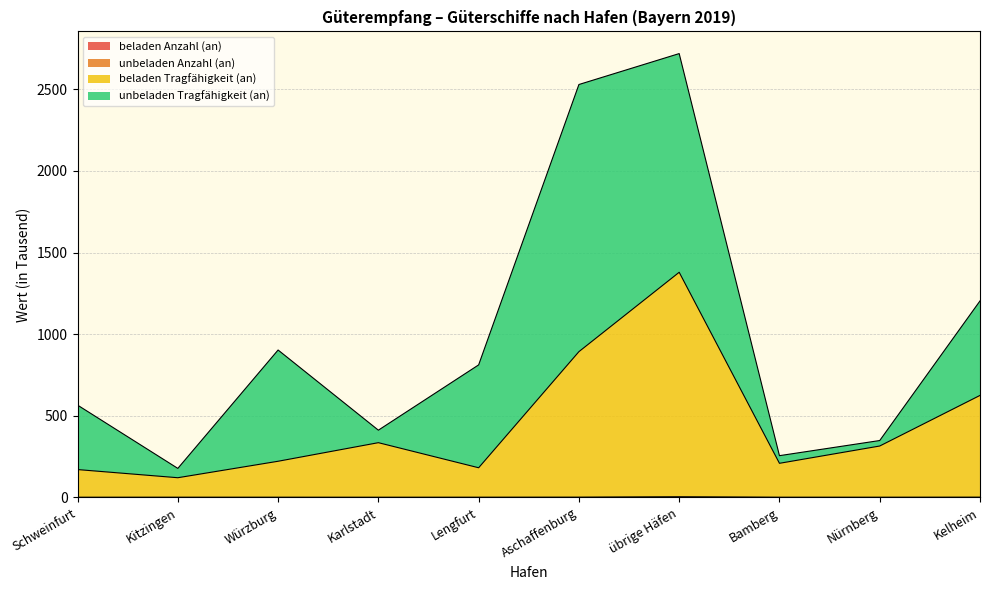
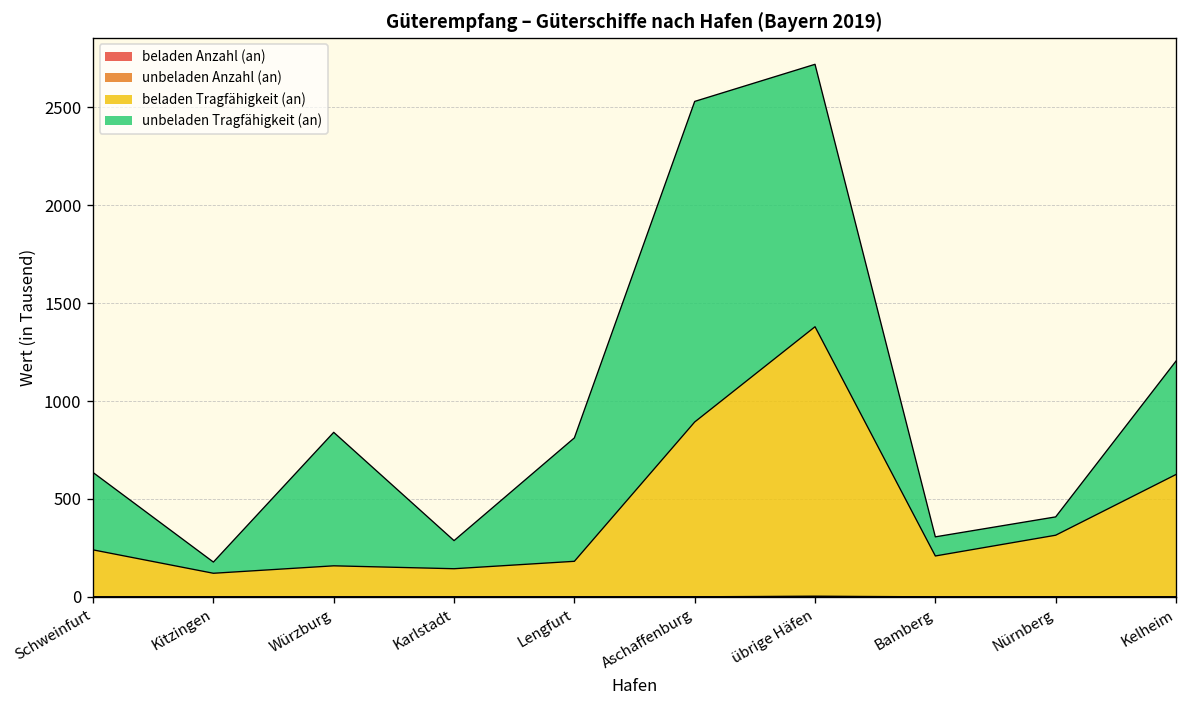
  {
    "unbeladen Anzahl (an)": {
      "Schweinfurt": 0,
      "Kitzingen": 0,
      "Würzburg": 0,
      "Karlstadt": 0,
      "Lengfurt": 0,
      "Aschaffenburg": 0,
      "übrige Häfen": 0,
      "Bamberg": 0,
      "Nürnberg": 0,
      "Kelheim": 0
    },
    "beladen Tragfähigkeit (an)": {
-     "Schweinfurt": 170,
+     "Schweinfurt": 240,
      "Kitzingen": 120,
-     "Würzburg": 220,
-     "Karlstadt": 340,
+     "Würzburg": 160,
+     "Karlstadt": 140,
      "Lengfurt": 180,
      "Aschaffenburg": 890,
      "übrige Häfen": 1380,
      "Bamberg": 210,
      "Nürnberg": 310,
      "Kelheim": 620
    },
    "unbeladen Tragfähigkeit (an)": {
      "Schweinfurt": 390,
      "Kitzingen": 60,
      "Würzburg": 680,
-     "Karlstadt": 80,
+     "Karlstadt": 140,
      "Lengfurt": 630,
      "Aschaffenburg": 1640,
      "übrige Häfen": 1340,
-     "Bamberg": 50,
-     "Nürnberg": 30,
+     "Bamberg": 100,
+     "Nürnberg": 90,
      "Kelheim": 580
    }
  }
